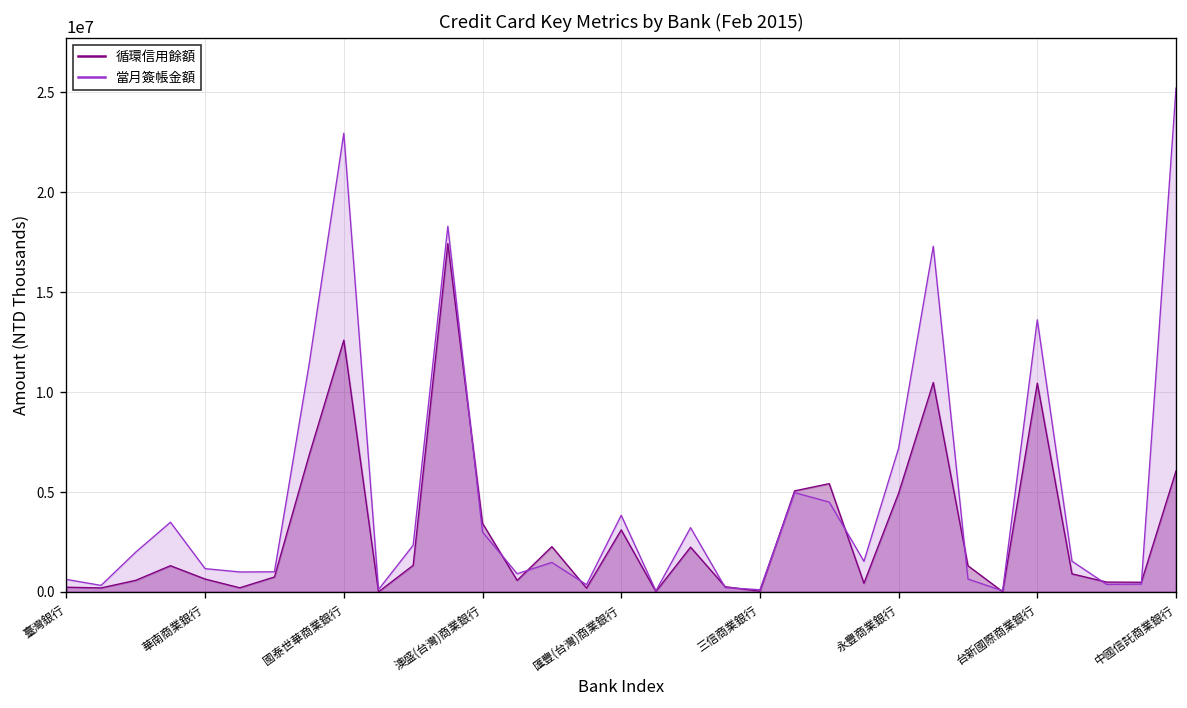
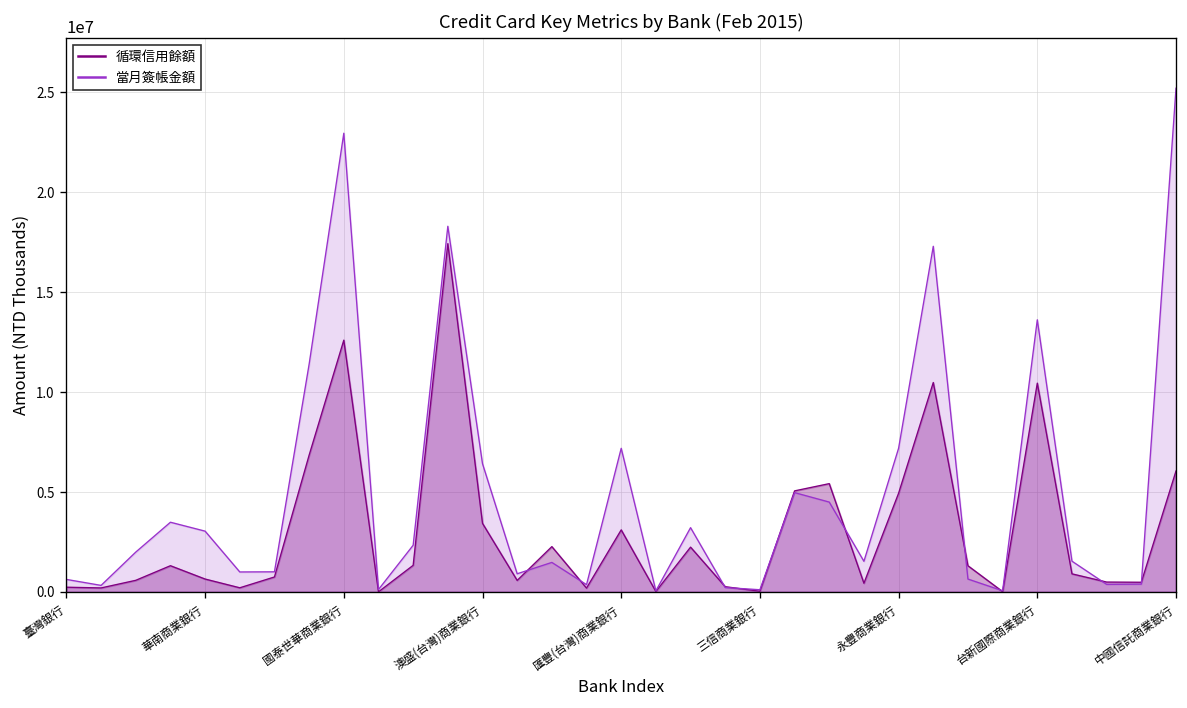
  {
    "循環信用餘額": {
      "臺灣銀行": 200000,
      "華南商業銀行": 600000,
      "國泰世華商業銀行": 12600000,
      "澳盛(台灣)商業銀行": 3400000,
      "匯豐(台灣)商業銀行": 3100000,
      "永豐商業銀行": 4900000,
      "台新國際商業銀行": 10500000,
      "中國信託商業銀行": 6100000
    },
    "當月簽帳金額": {
      "臺灣銀行": 600000,
-     "華南商業銀行": 1200000,
+     "華南商業銀行": 3000000,
      "國泰世華商業銀行": 23000000,
-     "澳盛(台灣)商業銀行": 3000000,
-     "匯豐(台灣)商業銀行": 3800000,
+     "澳盛(台灣)商業銀行": 6400000,
+     "匯豐(台灣)商業銀行": 7200000,
      "永豐商業銀行": 7200000,
      "台新國際商業銀行": 13600000,
      "中國信託商業銀行": 25200000
    }
  }
